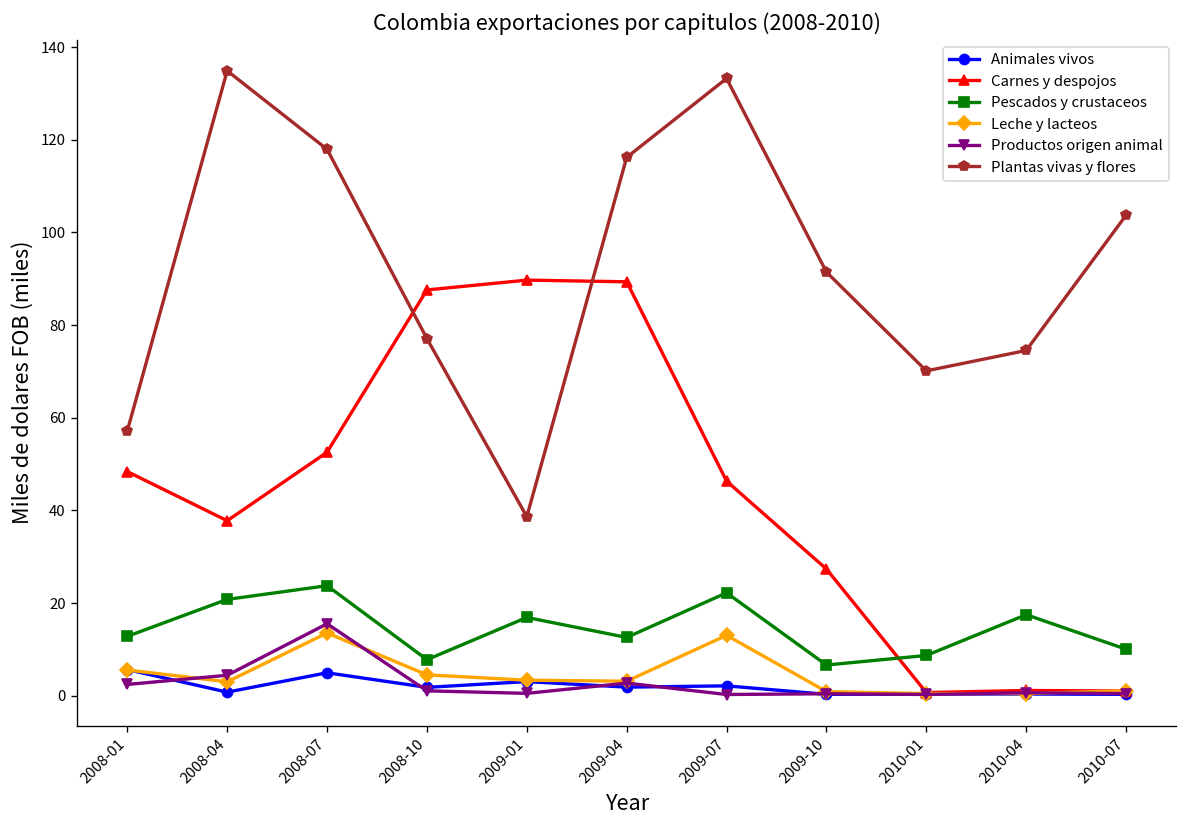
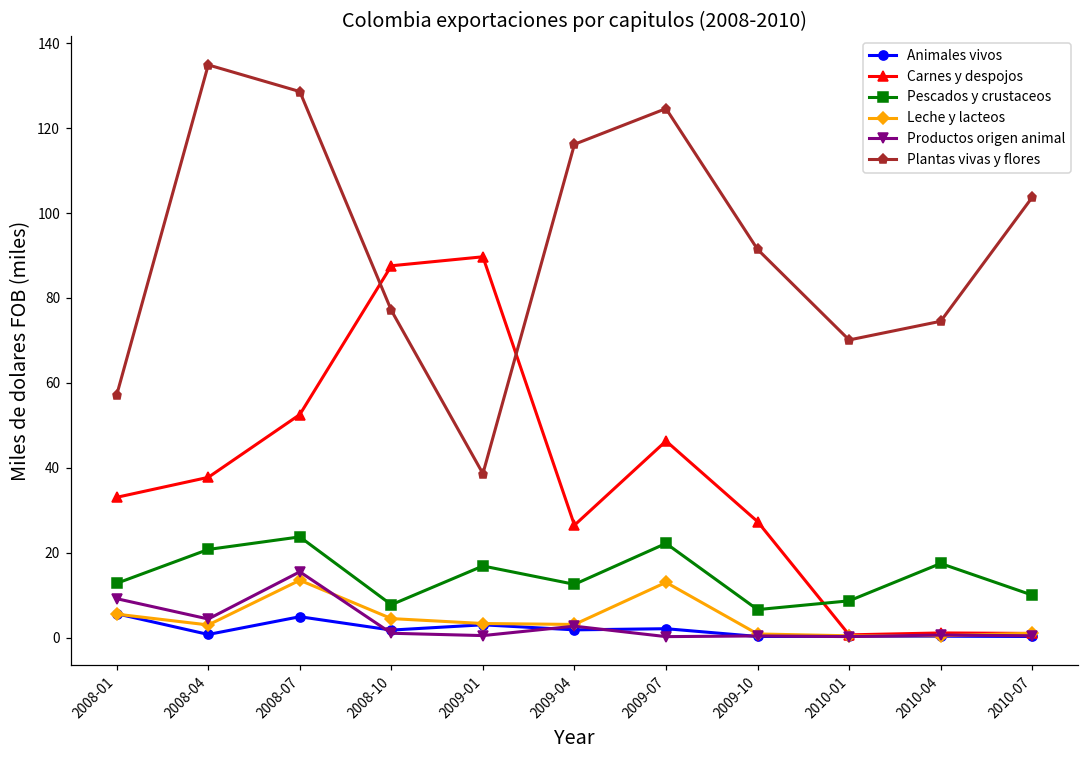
  {
    "Animales vivos": {
      "2008-04": 1,
      "2008-07": 5,
      "2008-10": 2,
      "2009-04": 2,
      "2009-07": 2
    },
    "Carnes y despojos": {
-     "2008-01": 48,
+     "2008-01": 33,
      "2008-04": 38,
      "2008-07": 53,
      "2008-10": 88,
      "2009-01": 90,
-     "2009-04": 89,
+     "2009-04": 27,
      "2009-07": 46,
      "2009-10": 27
    },
    "Pescados y crustaceos": {
      "2008-01": 13,
      "2008-04": 21,
      "2008-07": 24,
      "2008-10": 8,
      "2009-01": 17,
      "2009-04": 13,
      "2009-07": 22,
      "2009-10": 7,
      "2010-01": 9,
      "2010-04": 17,
      "2010-07": 10
    },
    "Leche y lacteos": {
      "2008-04": 3,
      "2008-07": 14,
      "2008-10": 5,
      "2009-07": 13
    },
    "Productos origen animal": {
-     "2008-01": 2,
+     "2008-01": 9,
      "2008-04": 4,
      "2008-07": 16,
      "2008-10": 1,
      "2009-01": 1,
      "2009-07": 0
    },
    "Plantas vivas y flores": {
      "2008-01": 57,
      "2008-04": 135,
-     "2008-07": 118,
+     "2008-07": 129,
      "2008-10": 77,
      "2009-01": 39,
      "2009-04": 116,
-     "2009-07": 133,
+     "2009-07": 125,
      "2009-10": 91,
      "2010-01": 70,
      "2010-04": 75,
      "2010-07": 104
    }
  }
